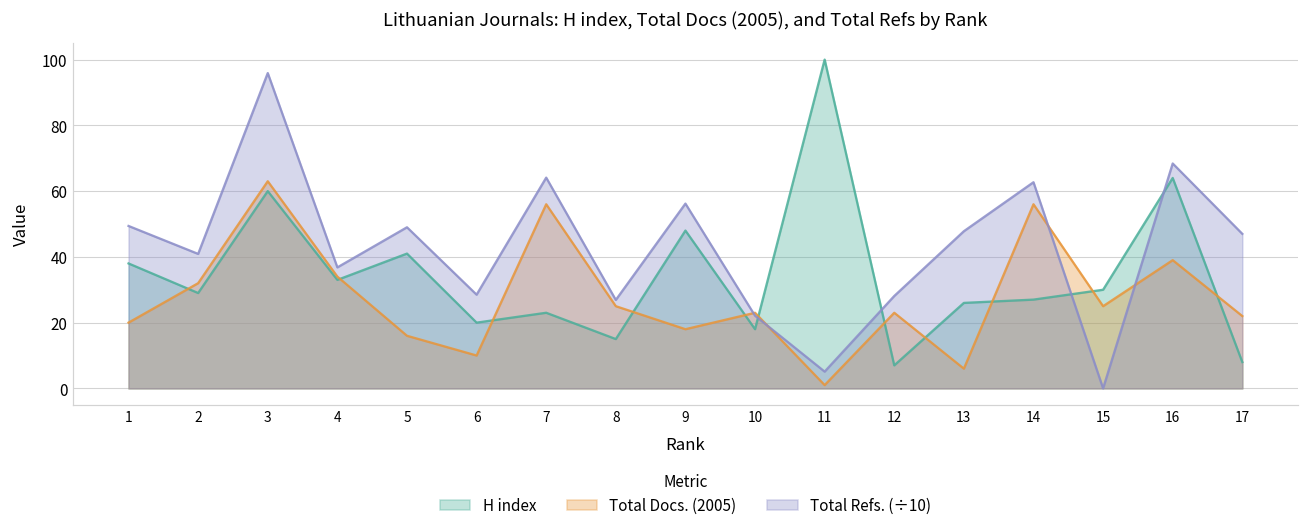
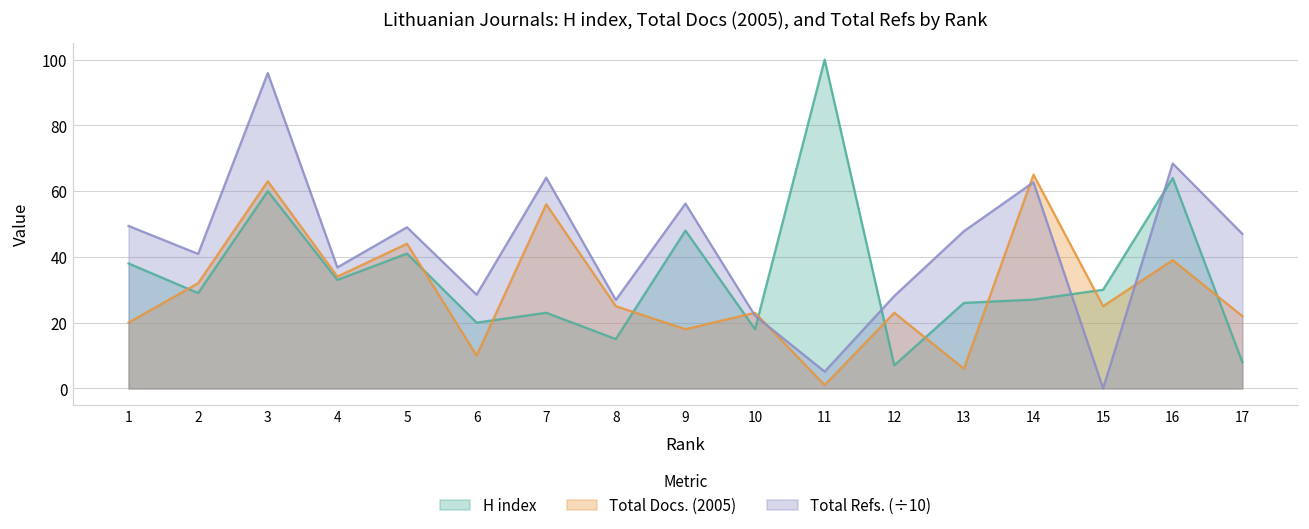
  {
    "Total Docs. (2005)": {
      "1": 20,
      "2": 32,
      "3": 63,
      "4": 34,
-     "5": 16,
+     "5": 44,
      "6": 10,
      "7": 56,
      "8": 25,
      "9": 18,
      "10": 23,
      "11": 1,
      "12": 23,
      "13": 6,
-     "14": 56,
+     "14": 65,
      "15": 25,
      "16": 39,
      "17": 22
    }
  }
